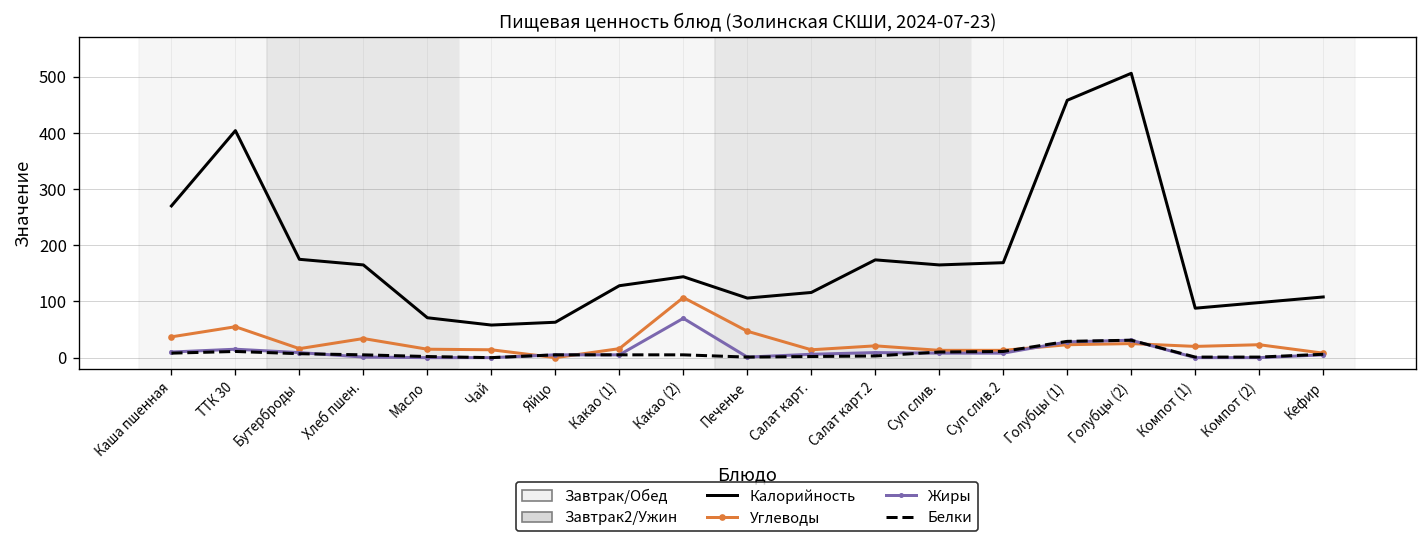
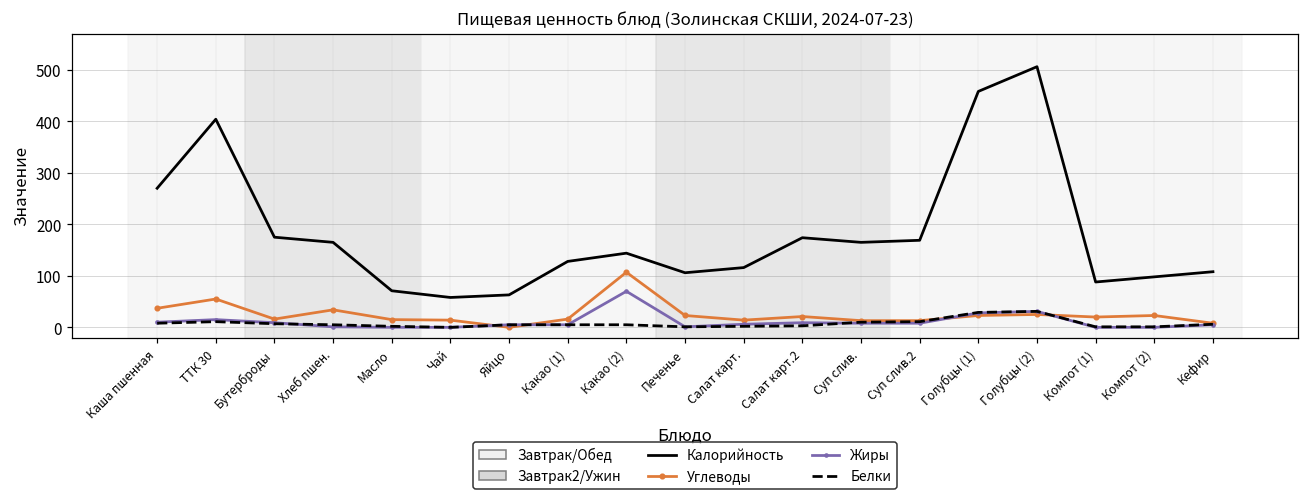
  {
    "Углеводы": {
      "Каша пшенная": 40,
      "ТТК 30": 60,
      "Бутерброды": 20,
      "Хлеб пшен.": 30,
      "Масло": 20,
      "Чай": 10,
      "Какао (1)": 20,
      "Какао (2)": 110,
-     "Печенье": 50,
+     "Печенье": 20,
      "Салат карт.": 10,
      "Салат карт.2": 20,
      "Голубцы (2)": 30,
      "Компот (1)": 20,
      "Компот (2)": 20
    },
    "Жиры": {
      "Какао (2)": 70,
      "Салат карт.2": 10
    }
  }
